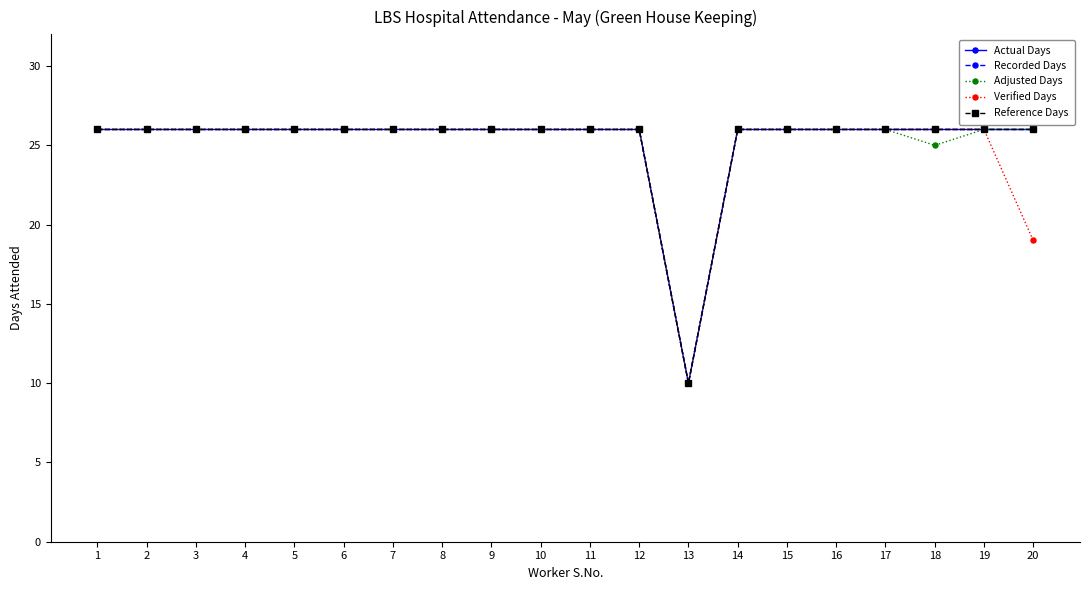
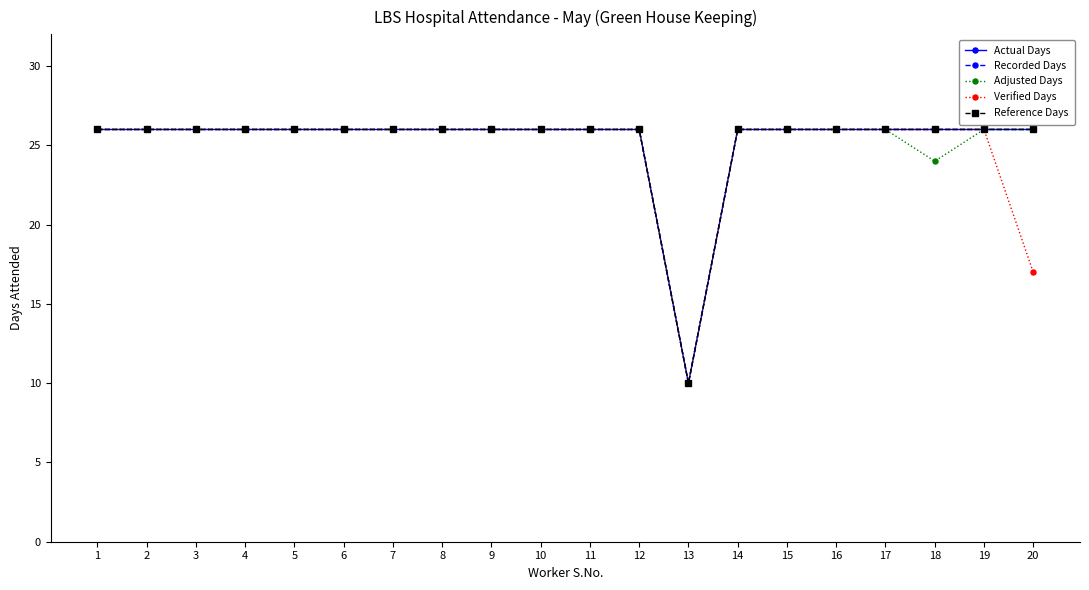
  {
    "Adjusted Days": {
-     "18": 25
+     "18": 24
    },
    "Verified Days": {
-     "20": 19
+     "20": 17
    }
  }
